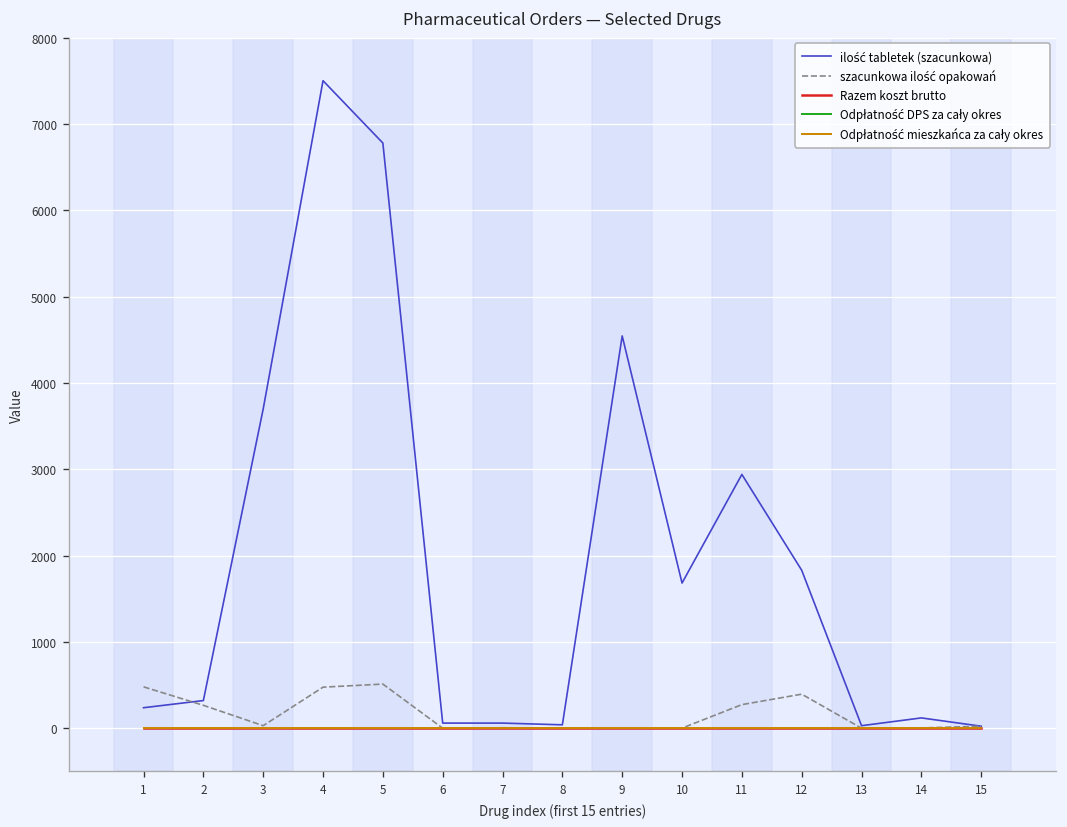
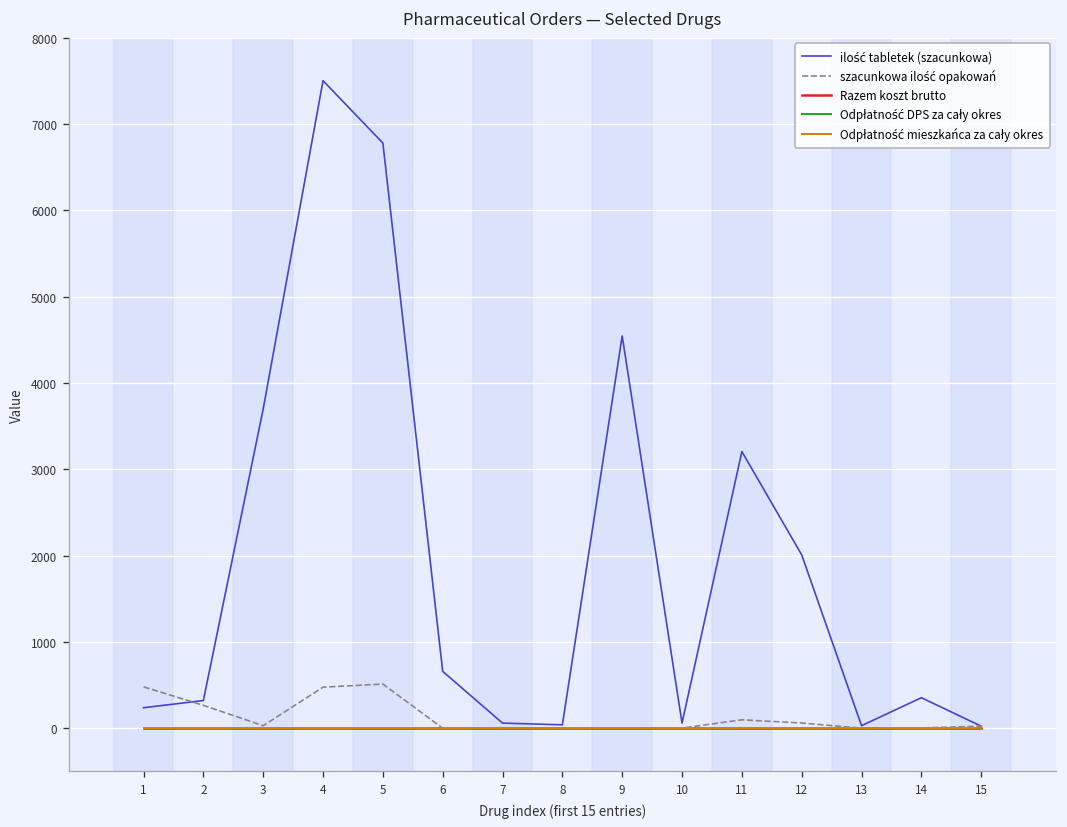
  {
    "ilość tabletek (szacunkowa)": {
      "1": 200,
      "2": 300,
      "3": 3700,
      "4": 7500,
      "5": 6800,
-     "6": 100,
+     "6": 700,
      "7": 100,
      "8": 0,
      "9": 4500,
-     "10": 1700,
-     "11": 2900,
-     "12": 1800,
-     "14": 100
+     "10": 100,
+     "11": 3200,
+     "12": 2000,
+     "14": 400
    },
    "szacunkowa ilość opakowań": {
      "1": 500,
      "2": 300,
      "4": 500,
      "5": 500,
-     "11": 300,
-     "12": 400
+     "11": 100,
+     "12": 100
    },
    "Odpłatność mieszkańca za cały okres": {
      "1": 0,
      "2": 0,
      "4": 0,
      "5": 0,
      "11": 0,
      "12": 0
    }
  }
